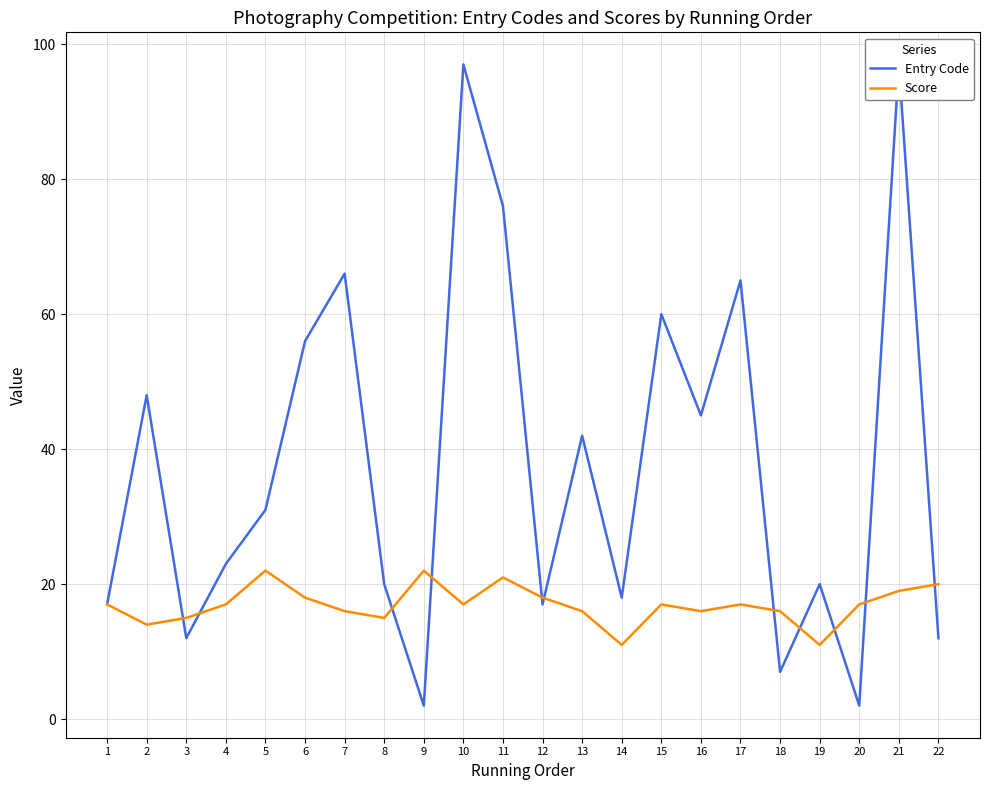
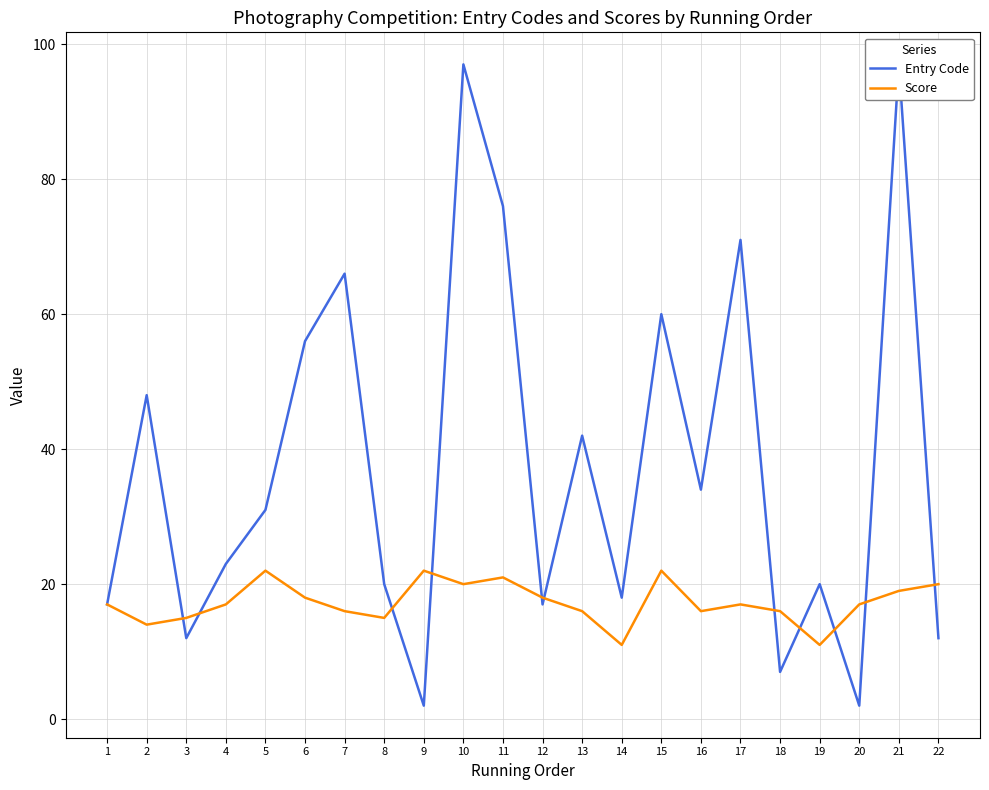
  {
    "Entry Code": {
      "2": 48,
      "3": 12,
      "4": 23,
      "5": 31,
      "6": 56,
      "7": 66,
      "8": 20,
      "9": 2,
      "10": 97,
      "11": 76,
      "12": 17,
      "13": 42,
      "14": 18,
      "15": 60,
-     "16": 45,
-     "17": 65,
+     "16": 34,
+     "17": 71,
      "18": 7,
      "19": 20,
      "20": 2,
      "22": 12
    },
    "Score": {
      "2": 14,
      "3": 15,
      "4": 17,
      "5": 22,
      "6": 18,
      "7": 16,
      "8": 15,
      "9": 22,
-     "10": 17,
+     "10": 20,
      "11": 21,
      "12": 18,
      "13": 16,
      "14": 11,
-     "15": 17,
+     "15": 22,
      "16": 16,
      "17": 17,
      "18": 16,
      "19": 11,
      "20": 17,
      "21": 19,
      "22": 20
    }
  }
